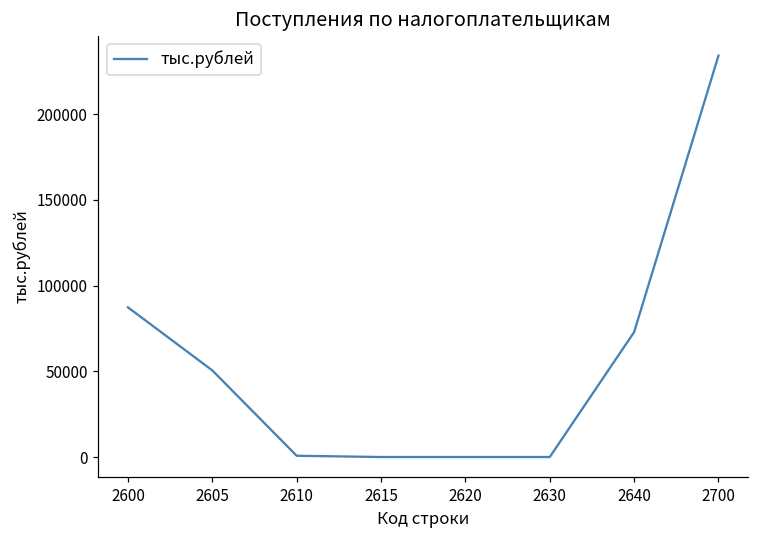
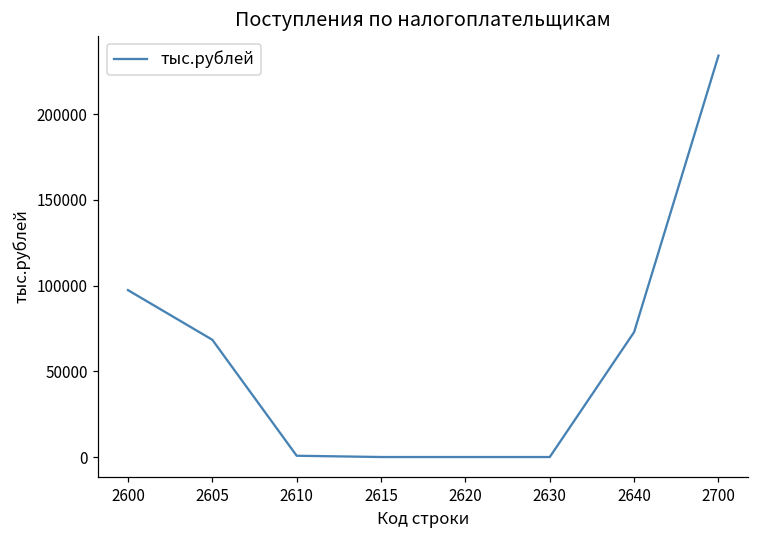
  {
-   "2600": 87000,
-   "2605": 51000,
+   "2600": 97000,
+   "2605": 68000,
    "2610": 1000,
    "2615": 0,
    "2620": 0,
    "2630": 0,
    "2640": 73000,
    "2700": 234000
  }
